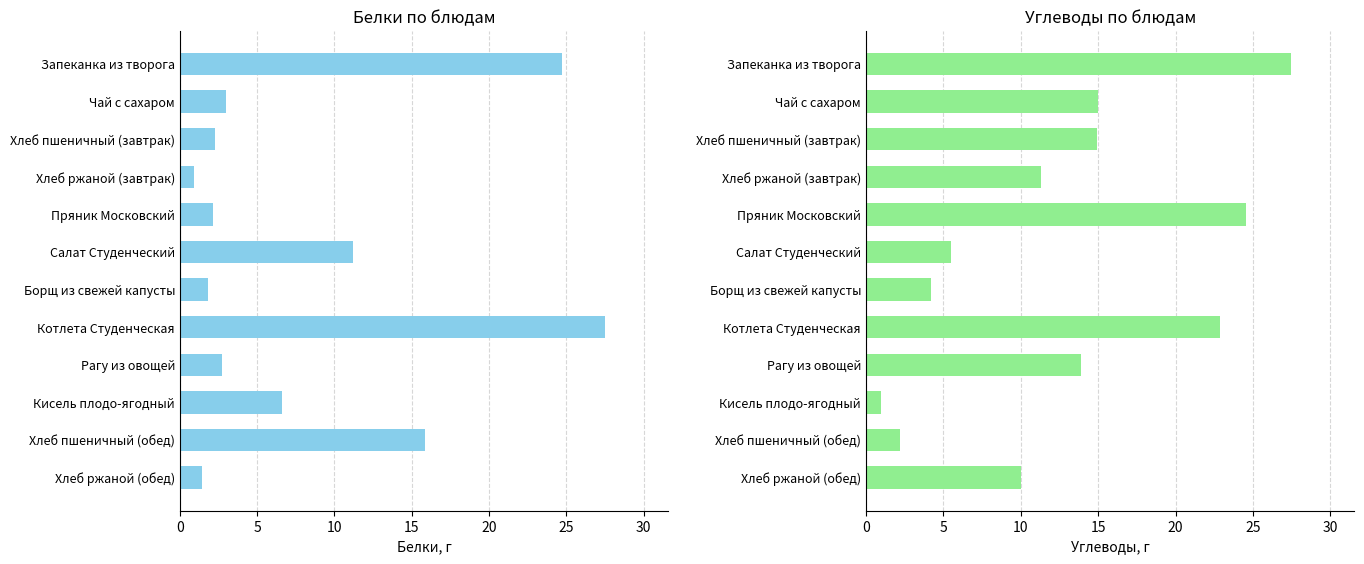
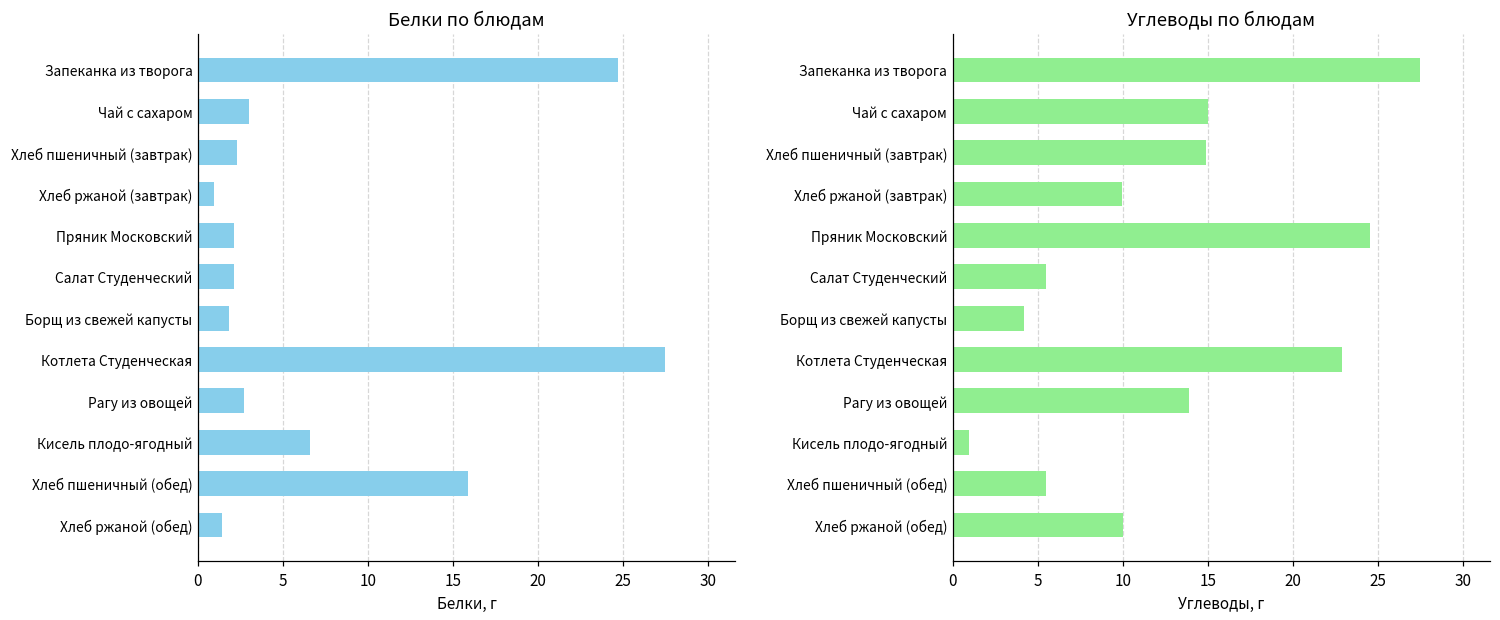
  {
    "Белки по блюдам": {
      "Запеканка из творога": 24.7,
      "Чай с сахаром": 3.0,
      "Хлеб пшеничный (завтрак)": 2.3,
      "Хлеб ржаной (завтрак)": 0.9,
      "Пряник Московский": 2.1,
-     "Салат Студенческий": 11.2,
+     "Салат Студенческий": 2.1,
      "Борщ из свежей капусты": 1.8,
      "Котлета Студенческая": 27.5,
      "Рагу из овощей": 2.7,
      "Кисель плодо-ягодный": 6.6,
      "Хлеб пшеничный (обед)": 15.9,
      "Хлеб ржаной (обед)": 1.4
    },
    "Углеводы по блюдам": {
      "Запеканка из творога": 27.4,
      "Чай с сахаром": 15.0,
      "Хлеб пшеничный (завтрак)": 14.9,
-     "Хлеб ржаной (завтрак)": 11.3,
+     "Хлеб ржаной (завтрак)": 10.0,
      "Пряник Московский": 24.5,
      "Салат Студенческий": 5.5,
      "Борщ из свежей капусты": 4.2,
      "Котлета Студенческая": 22.9,
      "Рагу из овощей": 13.9,
      "Кисель плодо-ягодный": 1.0,
-     "Хлеб пшеничный (обед)": 2.2,
+     "Хлеб пшеничный (обед)": 5.5,
      "Хлеб ржаной (обед)": 10.0
    }
  }
